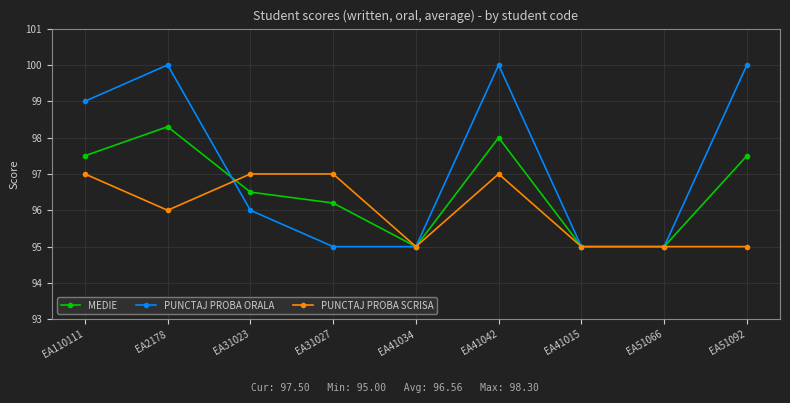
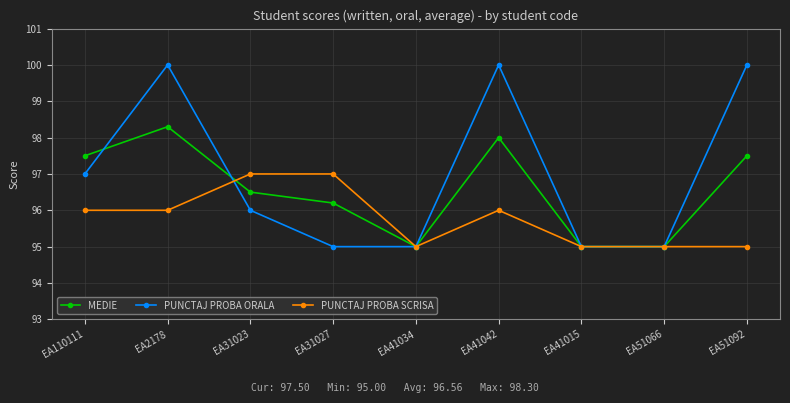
  {
    "MEDIE": {
      "EA110111": 97.5,
      "EA2178": 98.3,
      "EA31023": 96.5,
      "EA31027": 96.2,
      "EA41042": 98,
      "EA51092": 97.5
    },
    "PUNCTAJ PROBA ORALA": {
-     "EA110111": 99,
+     "EA110111": 97,
      "EA2178": 100,
      "EA31023": 96,
      "EA31027": 95,
      "EA41042": 100,
      "EA51092": 100
    },
    "PUNCTAJ PROBA SCRISA": {
-     "EA110111": 97,
+     "EA110111": 96,
      "EA2178": 96,
      "EA31023": 97,
      "EA31027": 97,
-     "EA41042": 97,
+     "EA41042": 96,
      "EA51092": 95
    }
  }
